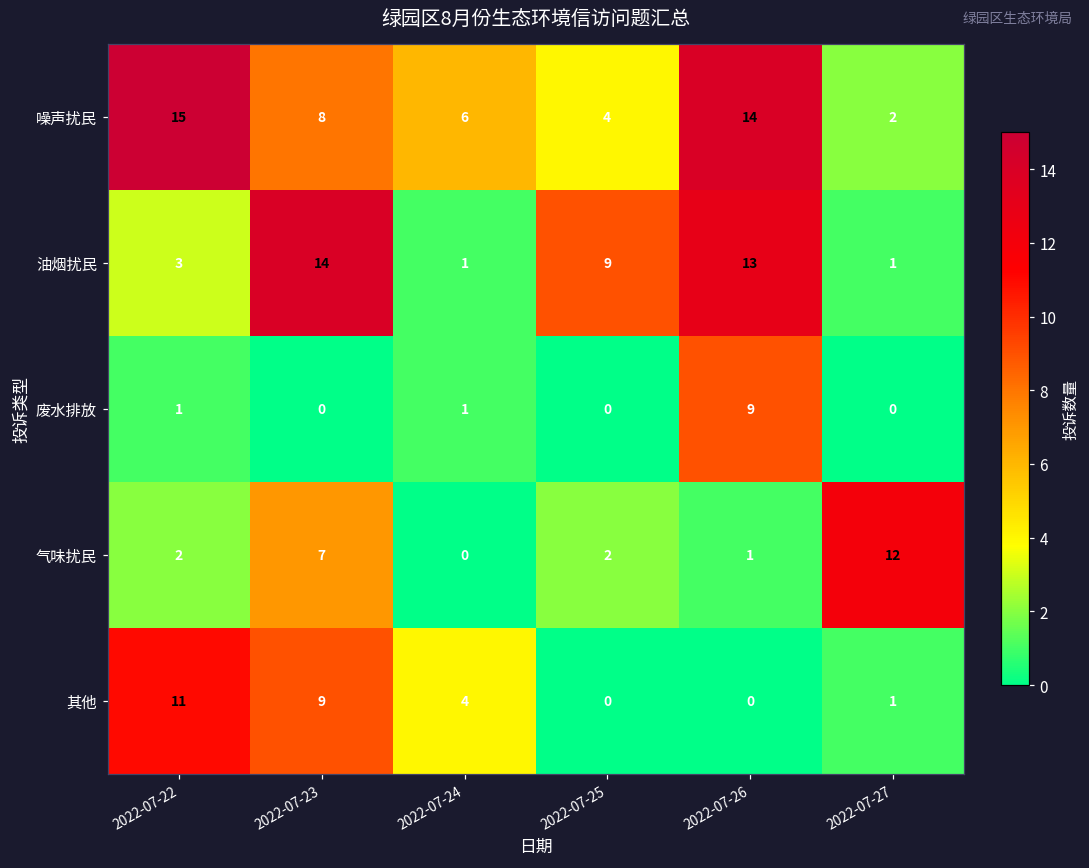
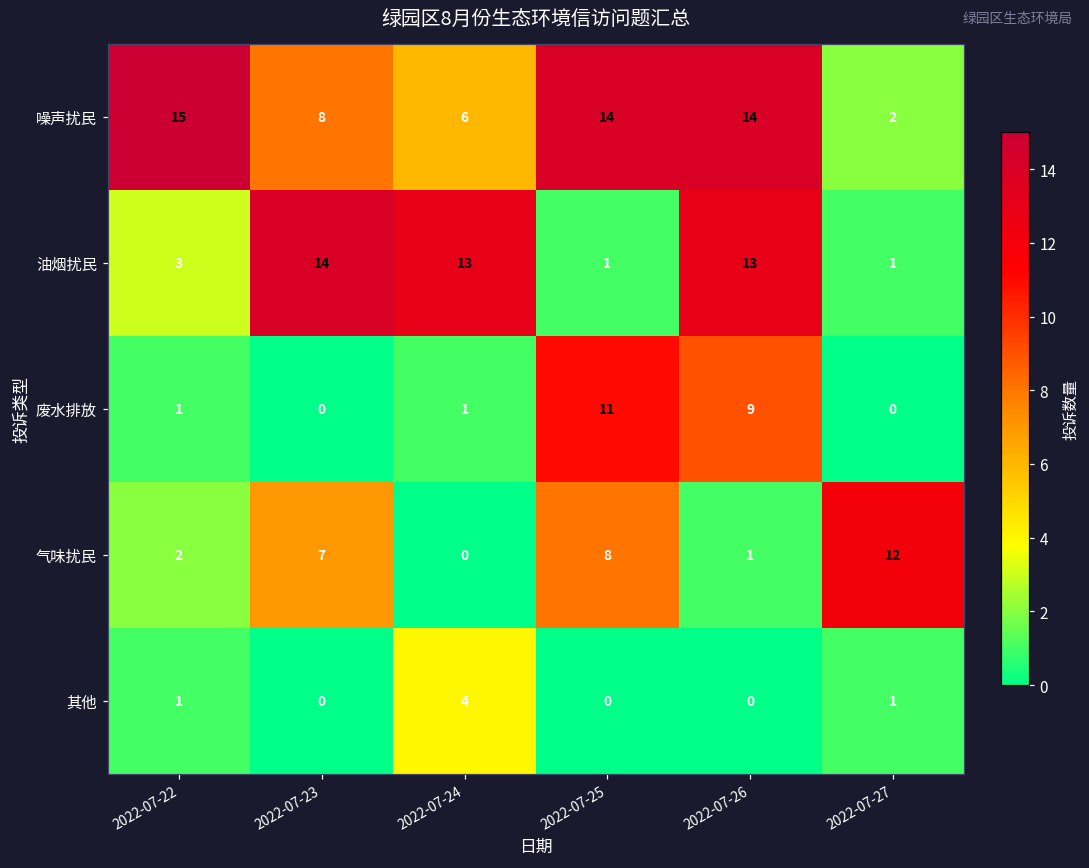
  {
    "噪声扰民": {
      "2022-07-22": 15,
      "2022-07-23": 8,
      "2022-07-24": 6,
-     "2022-07-25": 4,
+     "2022-07-25": 14,
      "2022-07-26": 14,
      "2022-07-27": 2
    },
    "油烟扰民": {
      "2022-07-22": 3,
      "2022-07-23": 14,
-     "2022-07-24": 1,
-     "2022-07-25": 9,
+     "2022-07-24": 13,
+     "2022-07-25": 1,
      "2022-07-26": 13,
      "2022-07-27": 1
    },
    "废水排放": {
      "2022-07-22": 1,
      "2022-07-23": 0,
      "2022-07-24": 1,
-     "2022-07-25": 0,
+     "2022-07-25": 11,
      "2022-07-26": 9,
      "2022-07-27": 0
    },
    "气味扰民": {
      "2022-07-22": 2,
      "2022-07-23": 7,
      "2022-07-24": 0,
-     "2022-07-25": 2,
+     "2022-07-25": 8,
      "2022-07-26": 1,
      "2022-07-27": 12
    },
    "其他": {
-     "2022-07-22": 11,
-     "2022-07-23": 9,
+     "2022-07-22": 1,
+     "2022-07-23": 0,
      "2022-07-24": 4,
      "2022-07-25": 0,
      "2022-07-26": 0,
      "2022-07-27": 1
    }
  }
